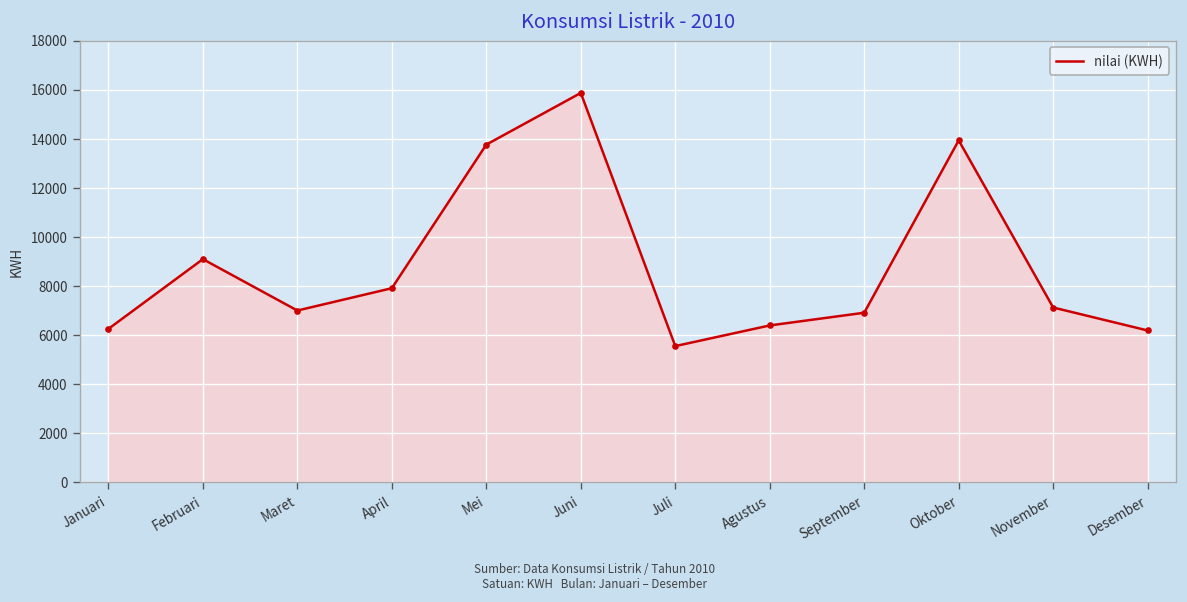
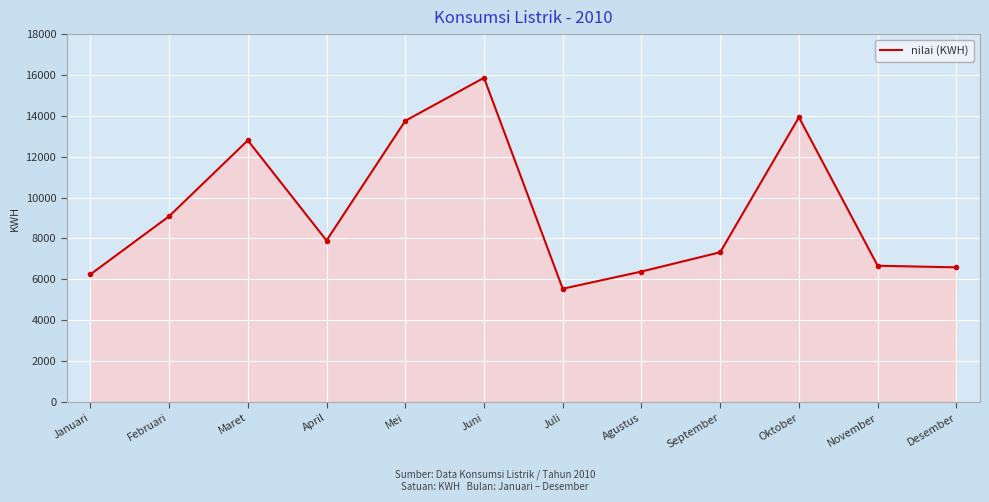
  {
    "Januari": 6200,
    "Februari": 9100,
-   "Maret": 7000,
+   "Maret": 12800,
    "April": 7900,
    "Mei": 13800,
    "Juni": 15900,
    "Juli": 5500,
    "Agustus": 6400,
-   "September": 6900,
+   "September": 7300,
    "Oktober": 13900,
-   "November": 7100,
-   "Desember": 6200
+   "November": 6700,
+   "Desember": 6600
  }
